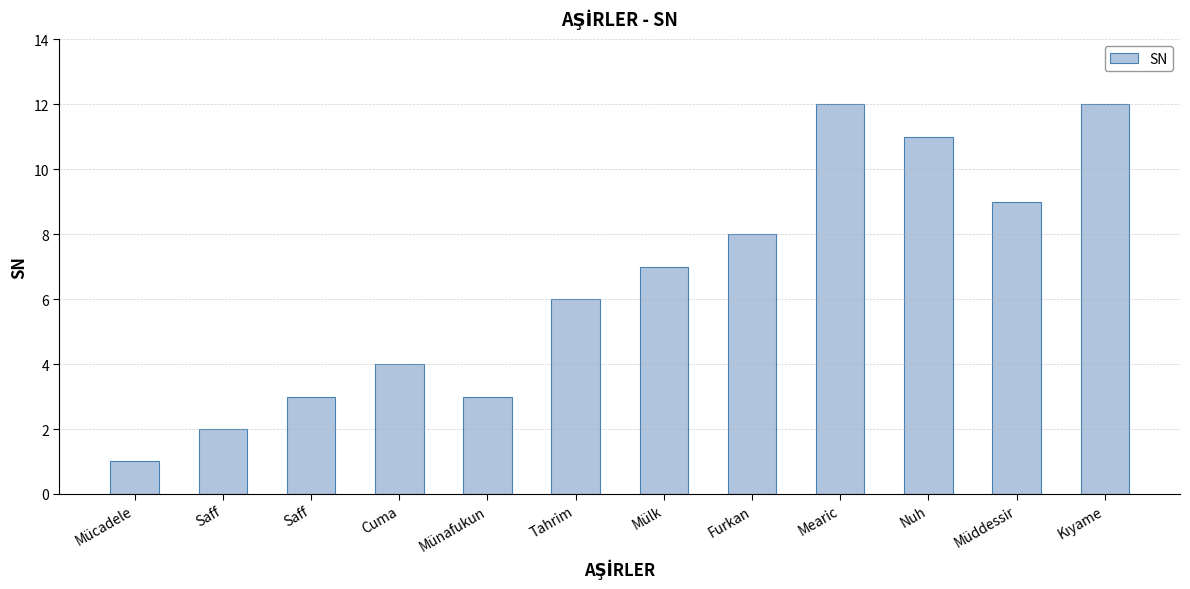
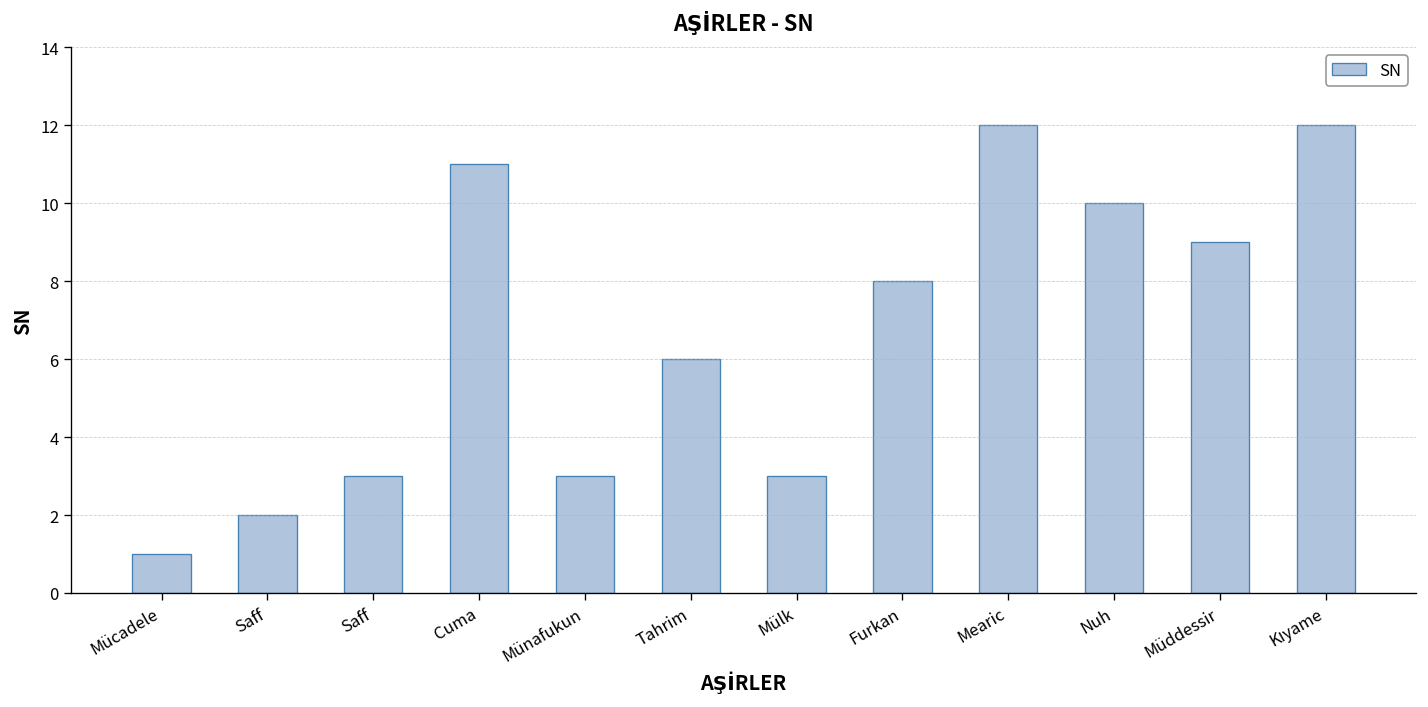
  {
    "Mücadele": 1,
-   "Cuma": 4,
+   "Cuma": 11,
    "Münafukun": 3,
    "Tahrim": 6,
-   "Mülk": 7,
+   "Mülk": 3,
    "Furkan": 8,
    "Mearic": 12,
-   "Nuh": 11,
+   "Nuh": 10,
    "Müddessir": 9,
    "Kıyame": 12
  }
